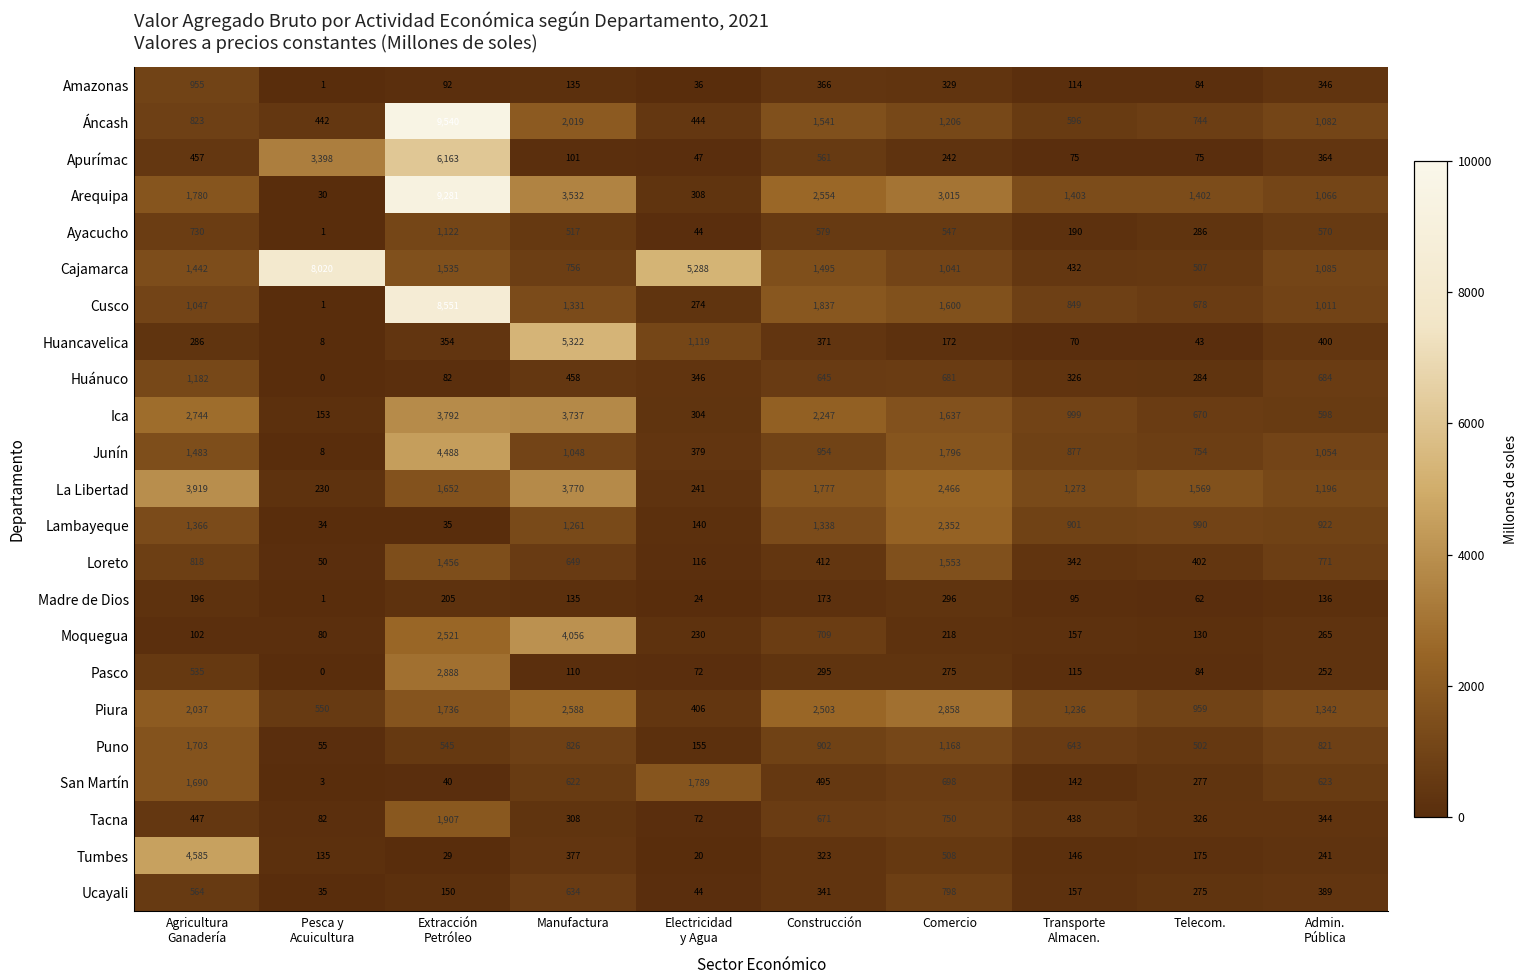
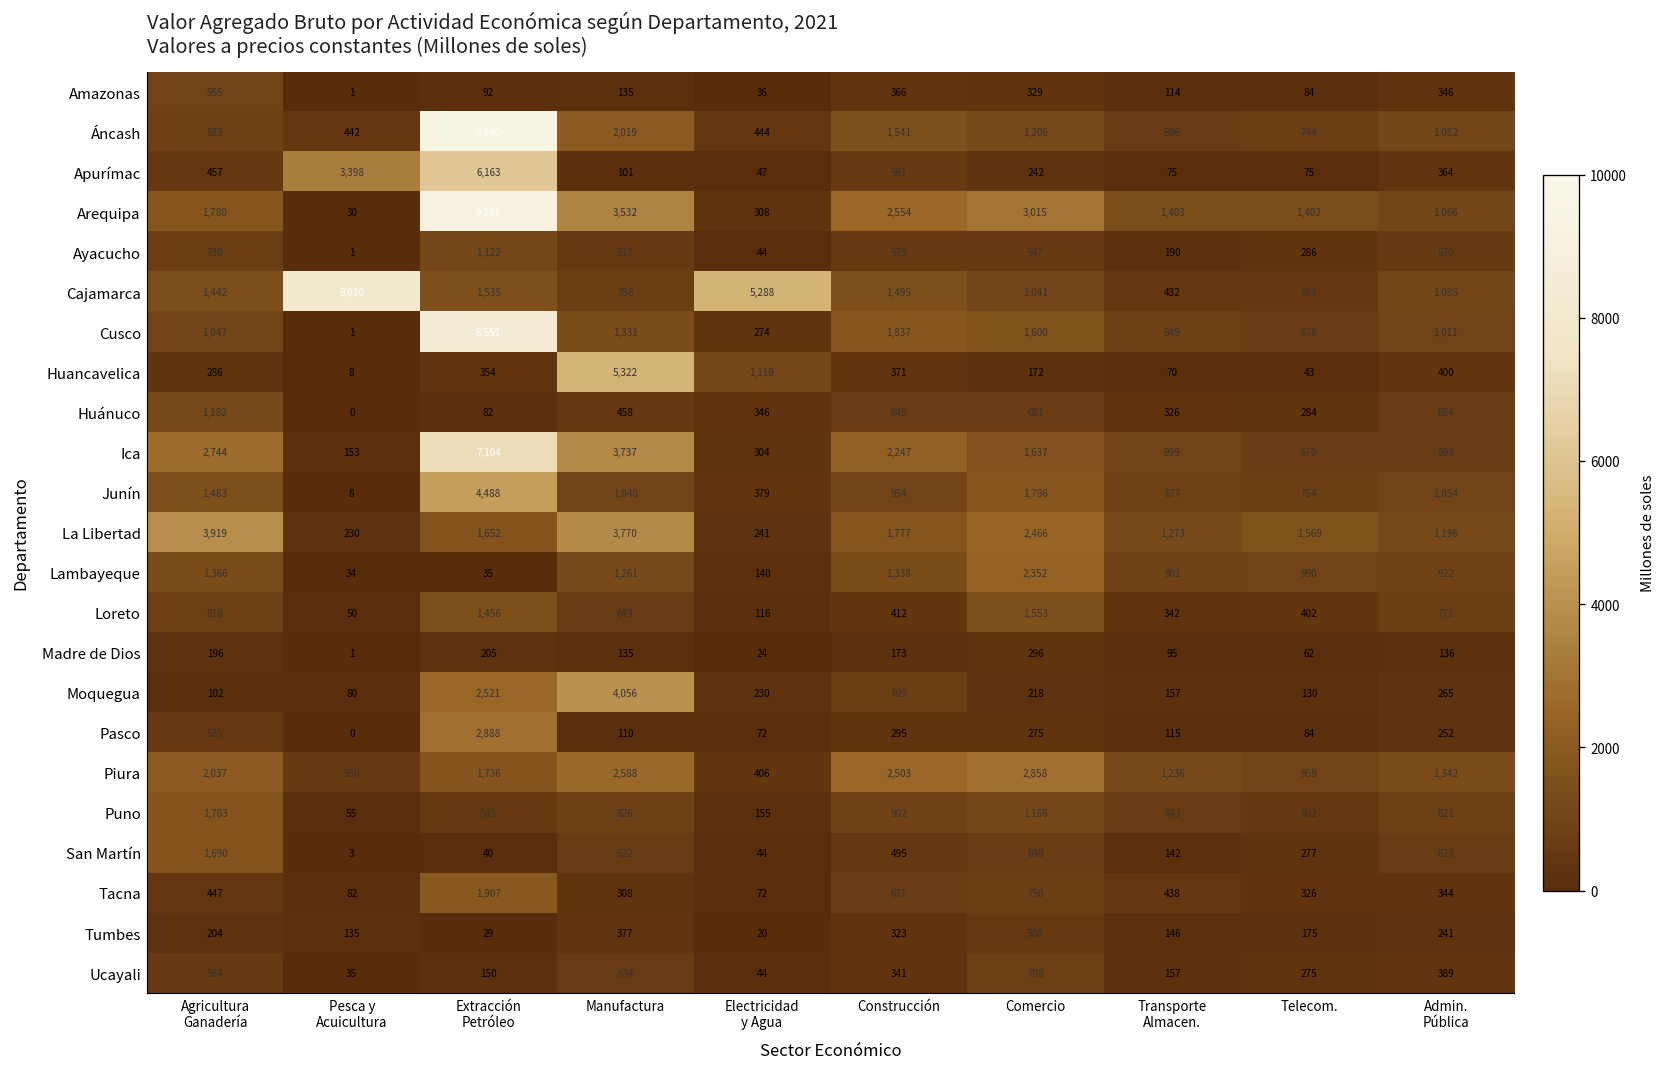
  {
    "Ica": {
      "Agricultura Ganadería": "2,744",
      "Pesca y Acuicultura": "153",
-     "Extracción Petróleo": "3,792",
+     "Extracción Petróleo": "7,104",
      "Manufactura": "3,737",
      "Electricidad y Agua": "304",
      "Construcción": "2,247",
      "Comercio": "1,637",
      "Transporte Almacen.": "999",
      "Telecom.": "670",
      "Admin. Pública": "598"
    },
    "San Martín": {
      "Agricultura Ganadería": "1,690",
      "Pesca y Acuicultura": "3",
      "Extracción Petróleo": "40",
      "Manufactura": "622",
-     "Electricidad y Agua": "1,789",
+     "Electricidad y Agua": "44",
      "Construcción": "495",
      "Comercio": "698",
      "Transporte Almacen.": "142",
      "Telecom.": "277",
      "Admin. Pública": "623"
    },
    "Tumbes": {
-     "Agricultura Ganadería": "4,585",
+     "Agricultura Ganadería": "204",
      "Pesca y Acuicultura": "135",
      "Extracción Petróleo": "29",
      "Manufactura": "377",
      "Electricidad y Agua": "20",
      "Construcción": "323",
      "Comercio": "508",
      "Transporte Almacen.": "146",
      "Telecom.": "175",
      "Admin. Pública": "241"
    }
  }
